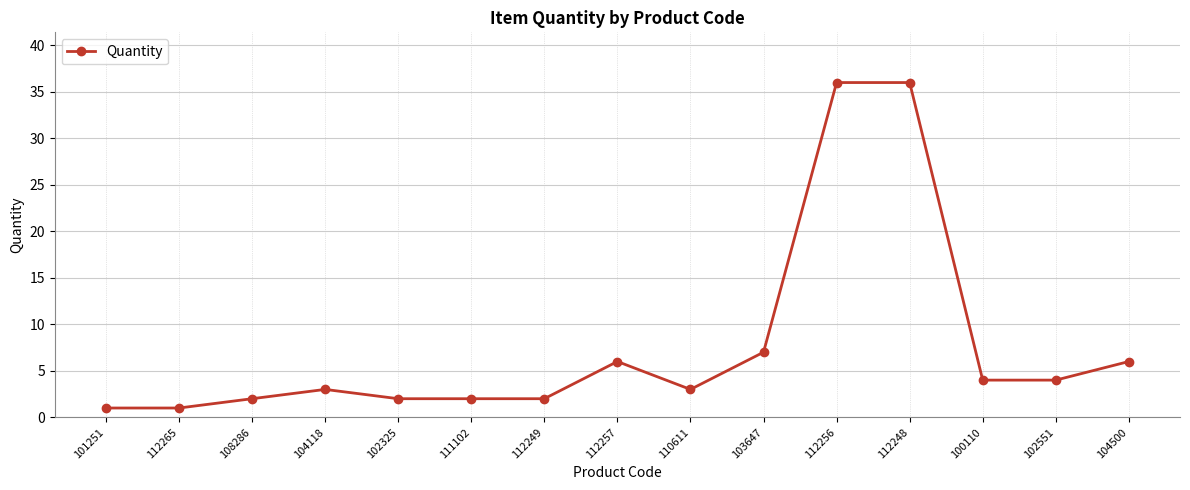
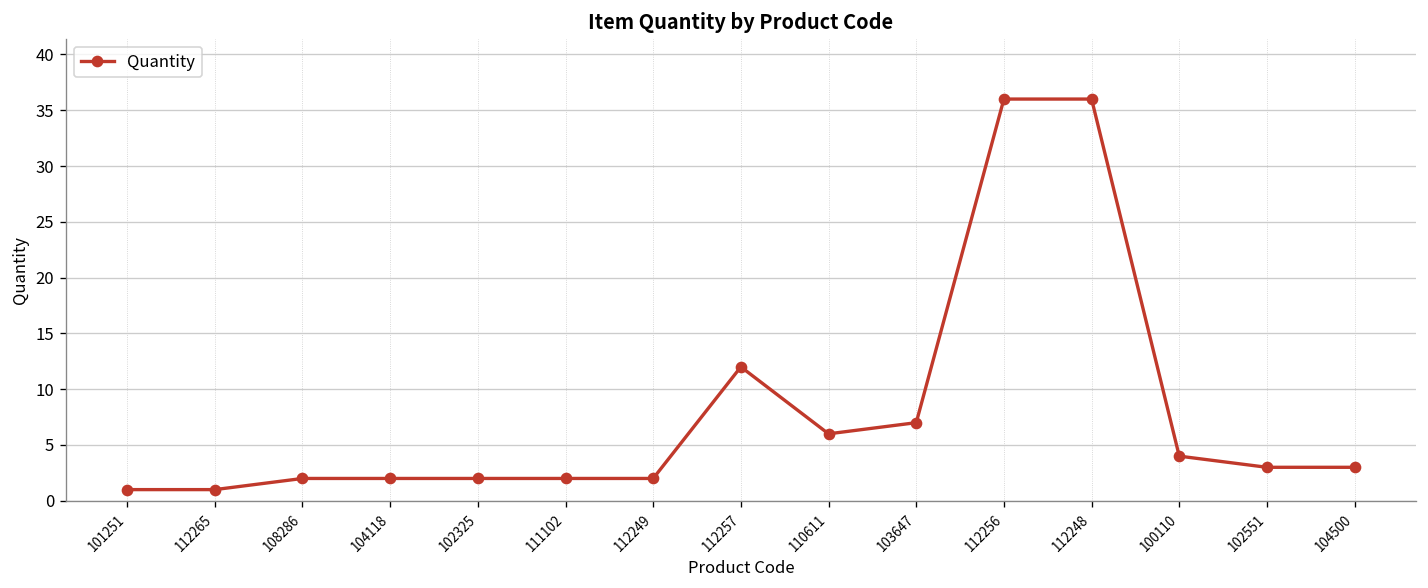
  {
    "101251": 1,
    "112265": 1,
    "108286": 2,
-   "104118": 3,
+   "104118": 2,
    "102325": 2,
    "111102": 2,
    "112249": 2,
-   "112257": 6,
-   "110611": 3,
+   "112257": 12,
+   "110611": 6,
    "103647": 7,
    "112256": 36,
    "112248": 36,
    "100110": 4,
-   "102551": 4,
-   "104500": 6
+   "102551": 3,
+   "104500": 3
  }
